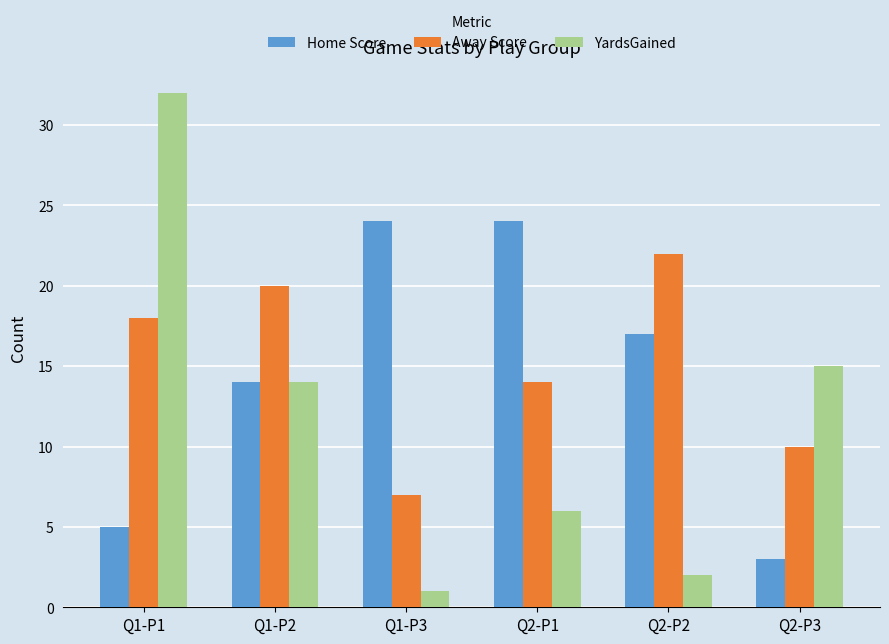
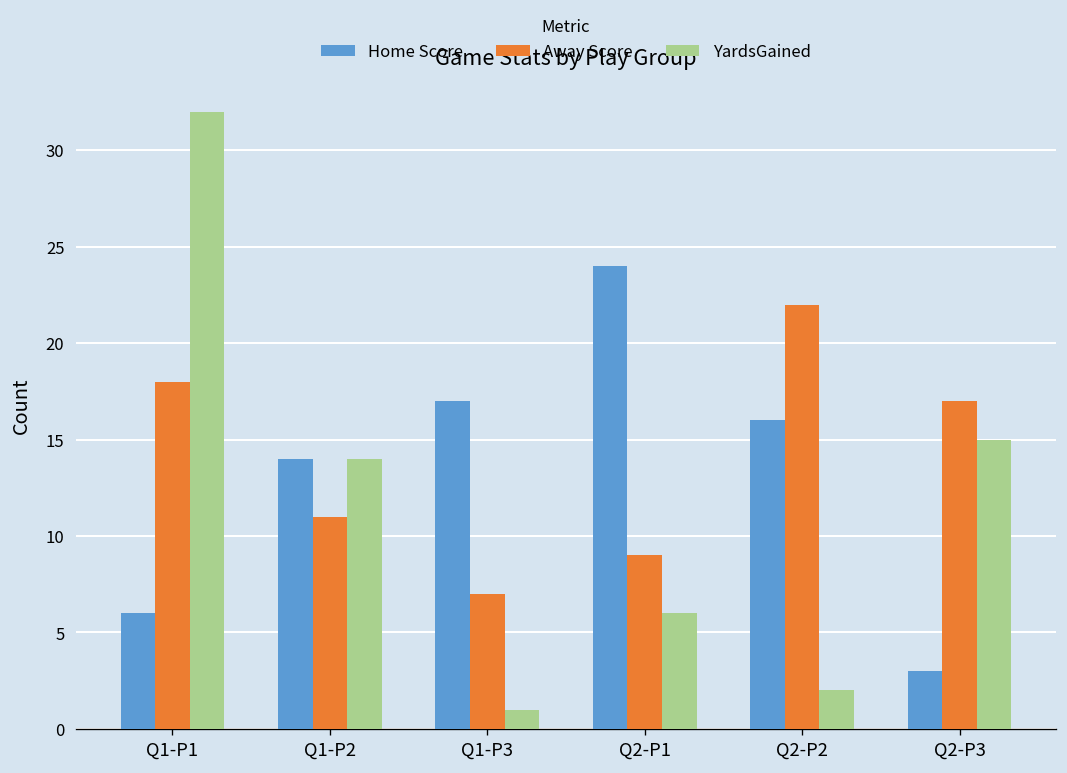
  {
    "Home Score": {
-     "Q1-P1": 5,
+     "Q1-P1": 6,
      "Q1-P2": 14,
-     "Q1-P3": 24,
+     "Q1-P3": 17,
      "Q2-P1": 24,
-     "Q2-P2": 17,
+     "Q2-P2": 16,
      "Q2-P3": 3
    },
    "Away Score": {
      "Q1-P1": 18,
-     "Q1-P2": 20,
+     "Q1-P2": 11,
      "Q1-P3": 7,
-     "Q2-P1": 14,
+     "Q2-P1": 9,
      "Q2-P2": 22,
-     "Q2-P3": 10
+     "Q2-P3": 17
    },
    "YardsGained": {
      "Q1-P1": 32,
      "Q1-P2": 14,
      "Q1-P3": 1,
      "Q2-P1": 6,
      "Q2-P2": 2,
      "Q2-P3": 15
    }
  }
